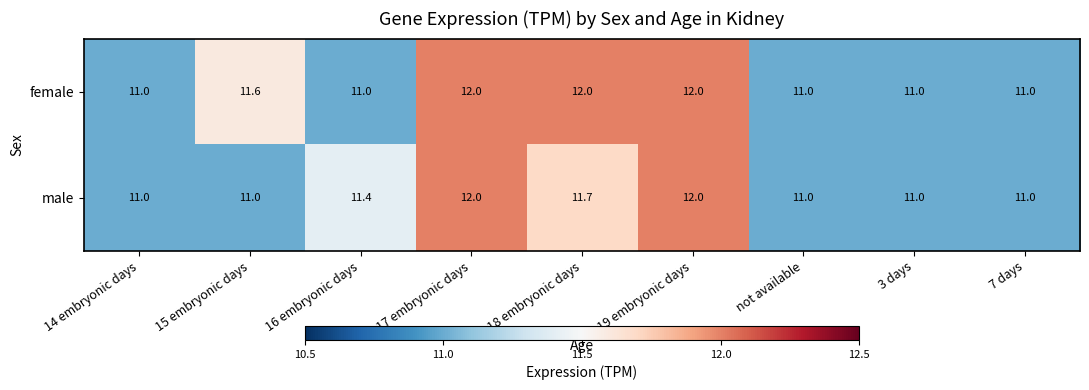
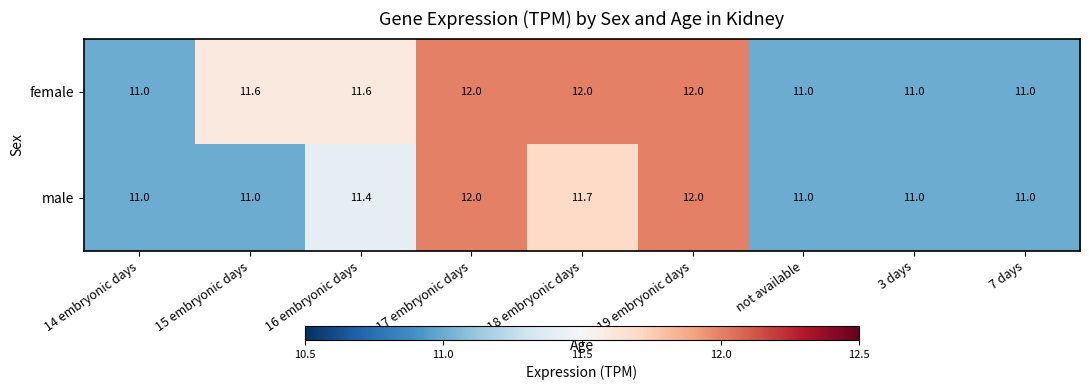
  {
    "female": {
      "14 embryonic days": 11.0,
      "15 embryonic days": 11.6,
-     "16 embryonic days": 11.0,
+     "16 embryonic days": 11.6,
      "17 embryonic days": 12.0,
      "18 embryonic days": 12.0,
      "19 embryonic days": 12.0,
      "not available": 11.0,
      "3 days": 11.0,
      "7 days": 11.0
    },
    "male": {
      "14 embryonic days": 11.0,
      "15 embryonic days": 11.0,
      "16 embryonic days": 11.4,
      "17 embryonic days": 12.0,
      "18 embryonic days": 11.7,
      "19 embryonic days": 12.0,
      "not available": 11.0,
      "3 days": 11.0,
      "7 days": 11.0
    }
  }
